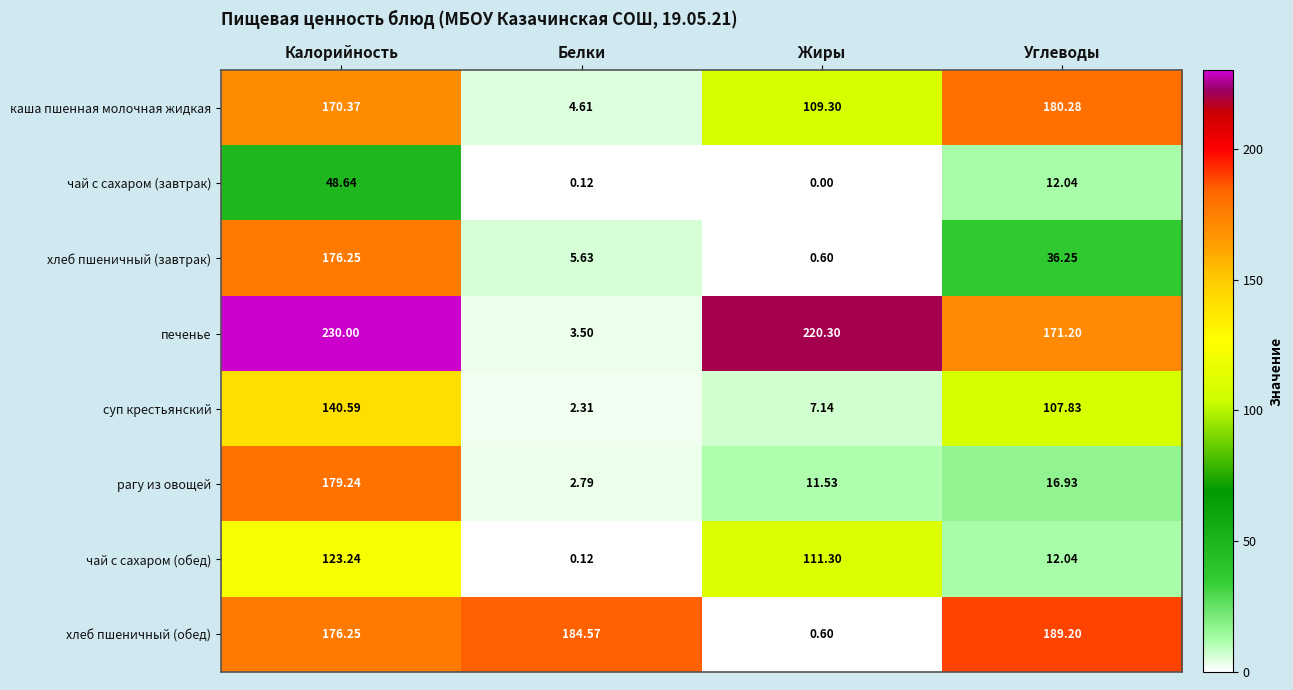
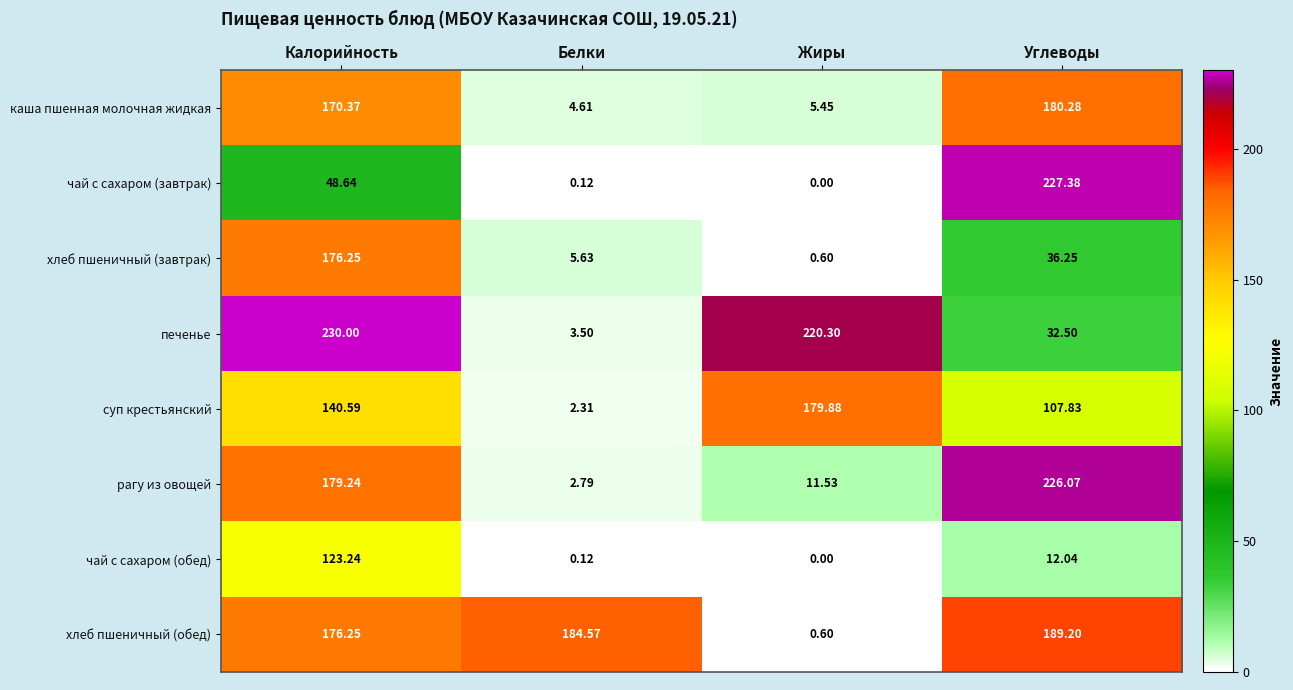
  {
    "каша пшенная молочная жидкая": {
      "Калорийность": 170.37,
      "Белки": 4.61,
-     "Жиры": 109.30,
+     "Жиры": 5.45,
      "Углеводы": 180.28
    },
    "чай с сахаром (завтрак)": {
      "Калорийность": 48.64,
      "Белки": 0.12,
      "Жиры": 0.00,
-     "Углеводы": 12.04
+     "Углеводы": 227.38
    },
    "хлеб пшеничный (завтрак)": {
      "Калорийность": 176.25,
      "Белки": 5.63,
      "Жиры": 0.60,
      "Углеводы": 36.25
    },
    "печенье": {
      "Калорийность": 230.00,
      "Белки": 3.50,
      "Жиры": 220.30,
-     "Углеводы": 171.20
+     "Углеводы": 32.50
    },
    "суп крестьянский": {
      "Калорийность": 140.59,
      "Белки": 2.31,
-     "Жиры": 7.14,
+     "Жиры": 179.88,
      "Углеводы": 107.83
    },
    "рагу из овощей": {
      "Калорийность": 179.24,
      "Белки": 2.79,
      "Жиры": 11.53,
-     "Углеводы": 16.93
+     "Углеводы": 226.07
    },
    "чай с сахаром (обед)": {
      "Калорийность": 123.24,
      "Белки": 0.12,
-     "Жиры": 111.30,
+     "Жиры": 0.00,
      "Углеводы": 12.04
    },
    "хлеб пшеничный (обед)": {
      "Калорийность": 176.25,
      "Белки": 184.57,
      "Жиры": 0.60,
      "Углеводы": 189.20
    }
  }
